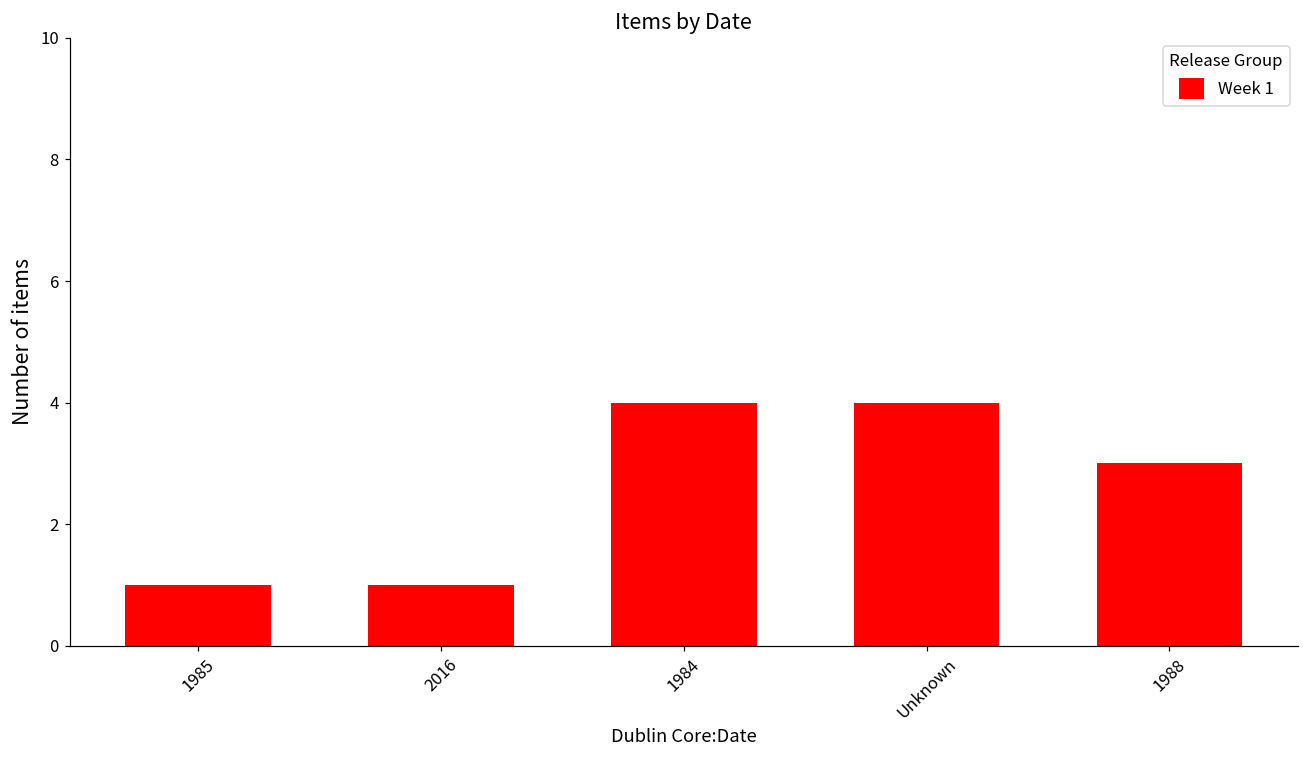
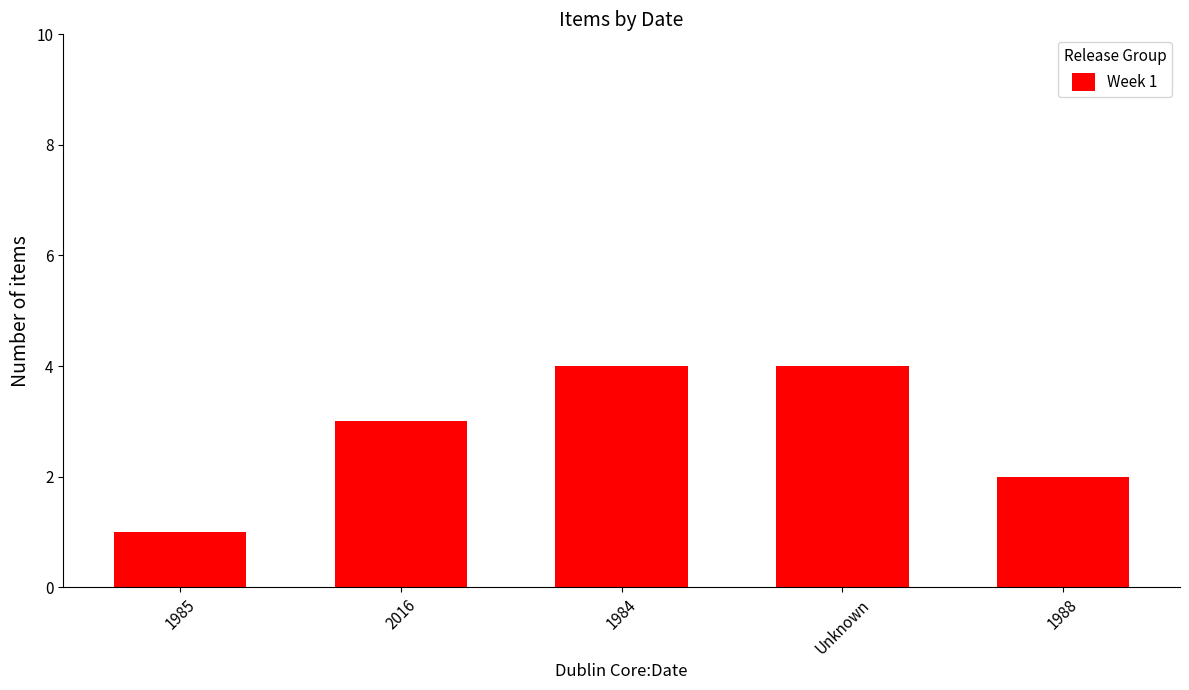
  {
    "1985": 1,
-   "2016": 1,
+   "2016": 3,
    "1984": 4,
    "Unknown": 4,
-   "1988": 3
+   "1988": 2
  }
